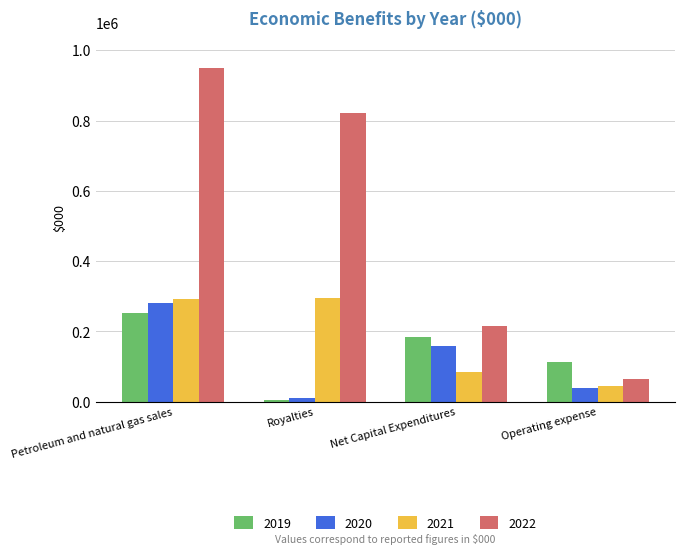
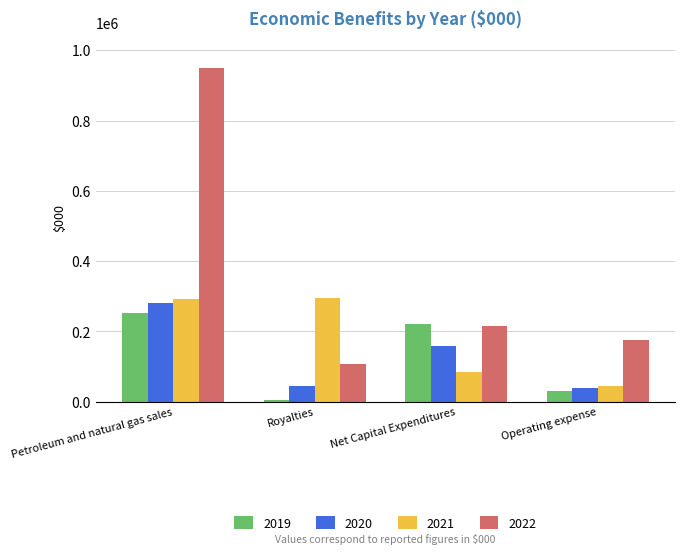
  {
    "2019": {
      "Petroleum and natural gas sales": 250000,
-     "Net Capital Expenditures": 180000,
-     "Operating expense": 110000
+     "Net Capital Expenditures": 220000,
+     "Operating expense": 30000
    },
    "2020": {
      "Petroleum and natural gas sales": 280000,
-     "Royalties": 10000,
+     "Royalties": 40000,
      "Net Capital Expenditures": 160000,
      "Operating expense": 40000
    },
    "2021": {
      "Petroleum and natural gas sales": 290000,
      "Royalties": 290000,
      "Net Capital Expenditures": 80000,
      "Operating expense": 40000
    },
    "2022": {
      "Petroleum and natural gas sales": 950000,
-     "Royalties": 820000,
+     "Royalties": 110000,
      "Net Capital Expenditures": 210000,
-     "Operating expense": 60000
+     "Operating expense": 180000
    }
  }
